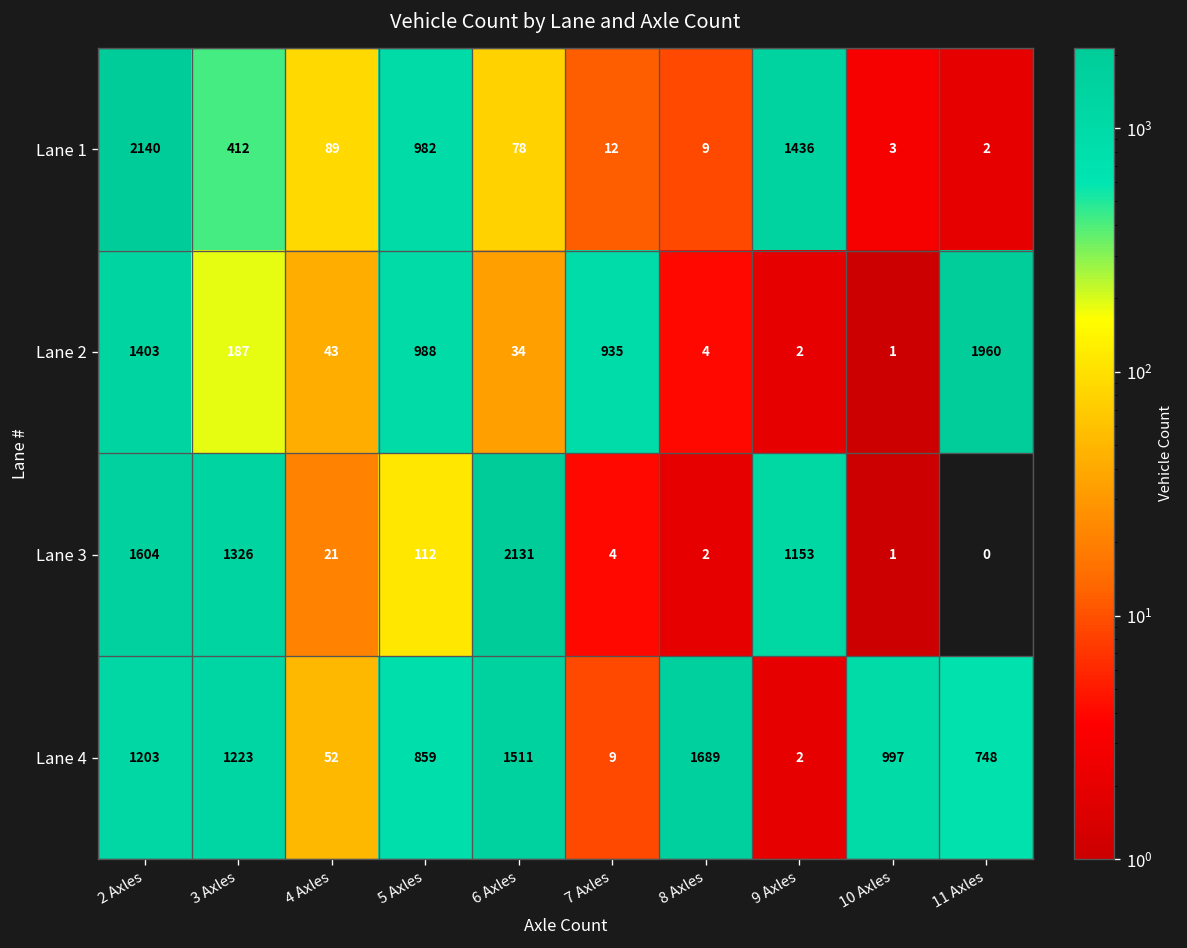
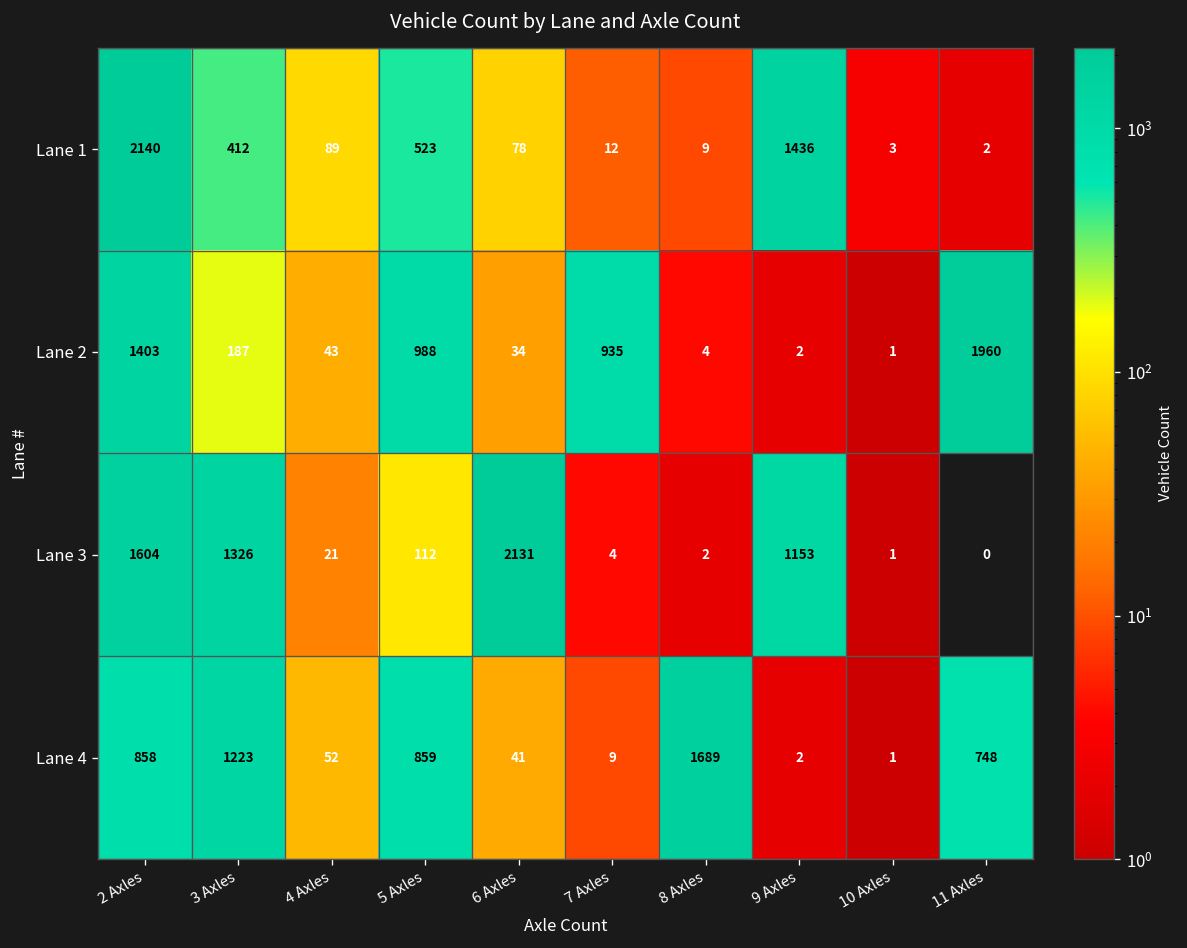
  {
    "Lane 1": {
      "2 Axles": 2140,
      "3 Axles": 412,
      "4 Axles": 89,
-     "5 Axles": 982,
+     "5 Axles": 523,
      "6 Axles": 78,
      "7 Axles": 12,
      "8 Axles": 9,
      "9 Axles": 1436,
      "10 Axles": 3,
      "11 Axles": 2
    },
    "Lane 2": {
      "2 Axles": 1403,
      "3 Axles": 187,
      "4 Axles": 43,
      "5 Axles": 988,
      "6 Axles": 34,
      "7 Axles": 935,
      "8 Axles": 4,
      "9 Axles": 2,
      "10 Axles": 1,
      "11 Axles": 1960
    },
    "Lane 3": {
      "2 Axles": 1604,
      "3 Axles": 1326,
      "4 Axles": 21,
      "5 Axles": 112,
      "6 Axles": 2131,
      "7 Axles": 4,
      "8 Axles": 2,
      "9 Axles": 1153,
      "10 Axles": 1,
      "11 Axles": 0
    },
    "Lane 4": {
-     "2 Axles": 1203,
+     "2 Axles": 858,
      "3 Axles": 1223,
      "4 Axles": 52,
      "5 Axles": 859,
-     "6 Axles": 1511,
+     "6 Axles": 41,
      "7 Axles": 9,
      "8 Axles": 1689,
      "9 Axles": 2,
-     "10 Axles": 997,
+     "10 Axles": 1,
      "11 Axles": 748
    }
  }
